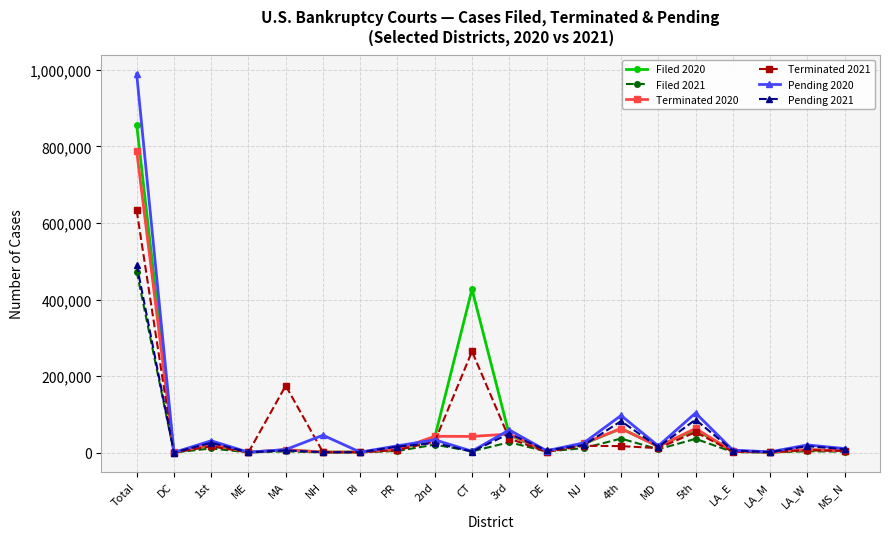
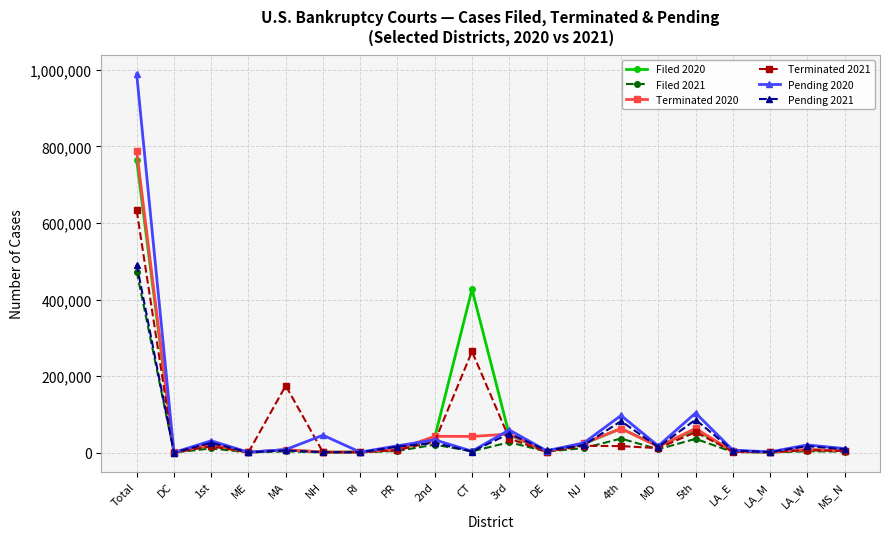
  {
    "Filed 2020": {
-     "Total": "860,000",
+     "Total": "760,000",
      "CT": "430,000"
    },
    "Filed 2021": {
      "Total": "470,000",
      "3rd": "30,000",
      "4th": "40,000",
      "5th": "40,000"
    },
    "Terminated 2020": {
      "Total": "790,000",
      "CT": "40,000"
    },
    "Terminated 2021": {
      "Total": "630,000",
      "MA": "180,000",
      "CT": "260,000",
      "3rd": "40,000",
      "4th": "20,000"
    },
    "Pending 2020": {
      "Total": "990,000",
      "NH": "50,000",
      "3rd": "60,000",
      "4th": "100,000",
      "5th": "100,000"
    },
    "Pending 2021": {
      "Total": "490,000",
      "4th": "80,000",
      "5th": "90,000"
    }
  }
